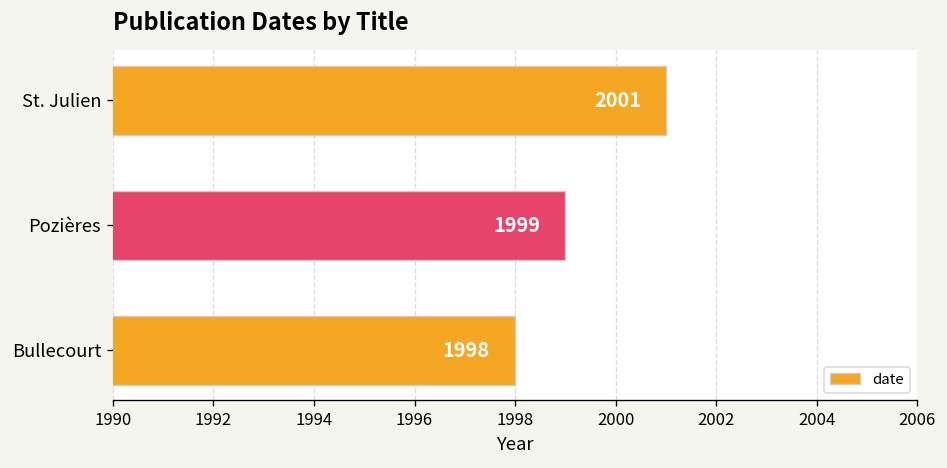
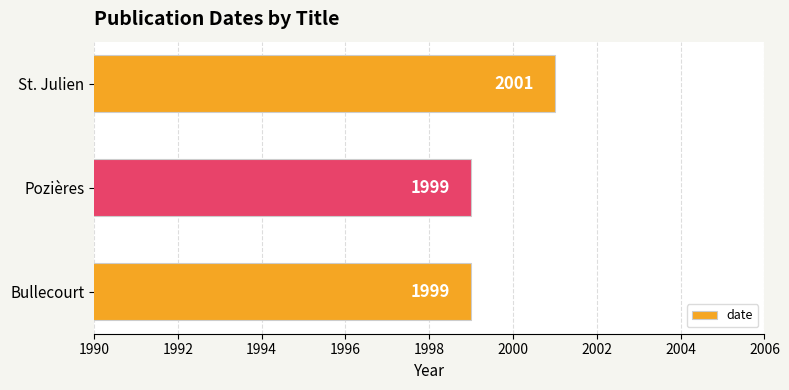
  {
    "St. Julien": 2001,
    "Pozières": 1999,
-   "Bullecourt": 1998
+   "Bullecourt": 1999
  }
